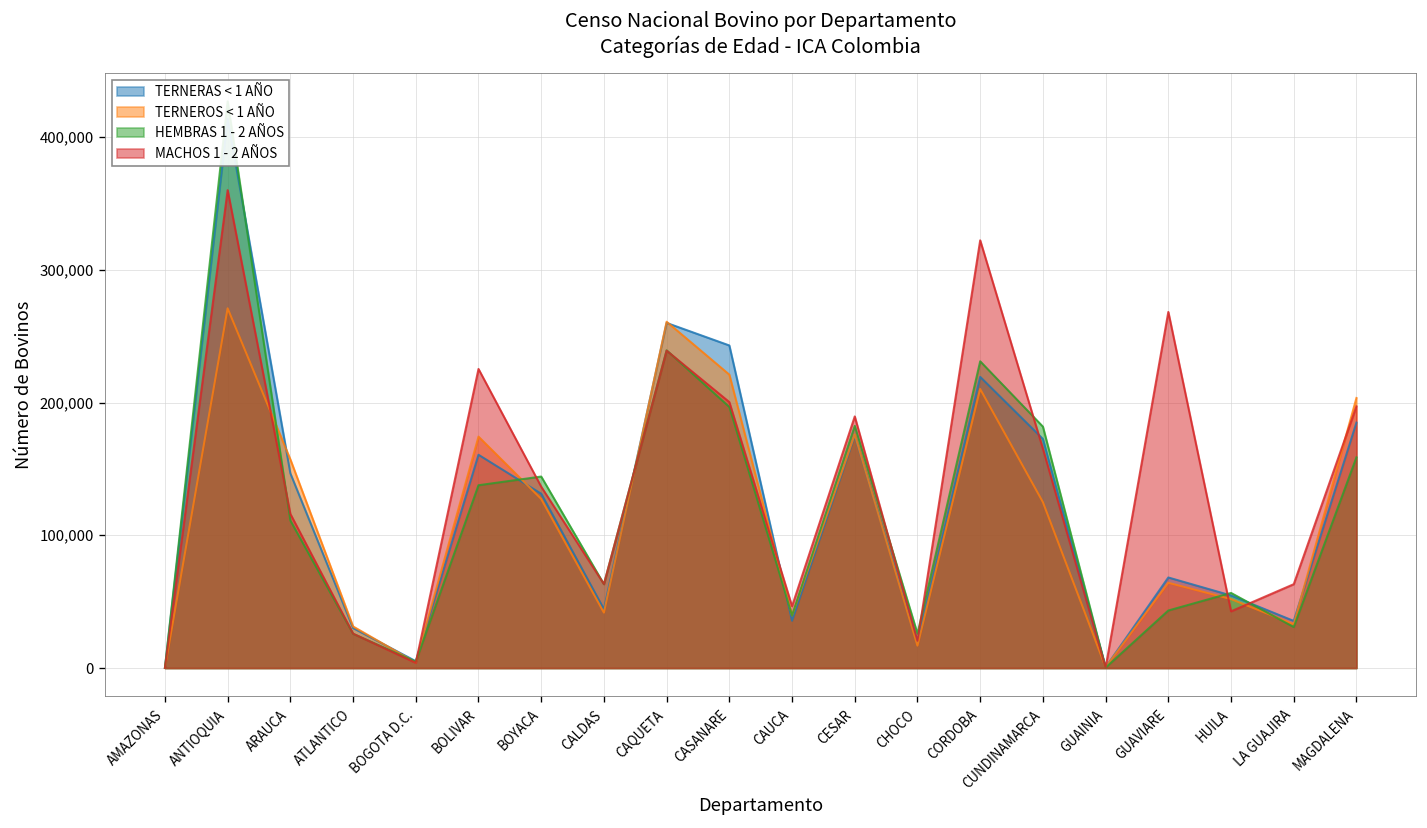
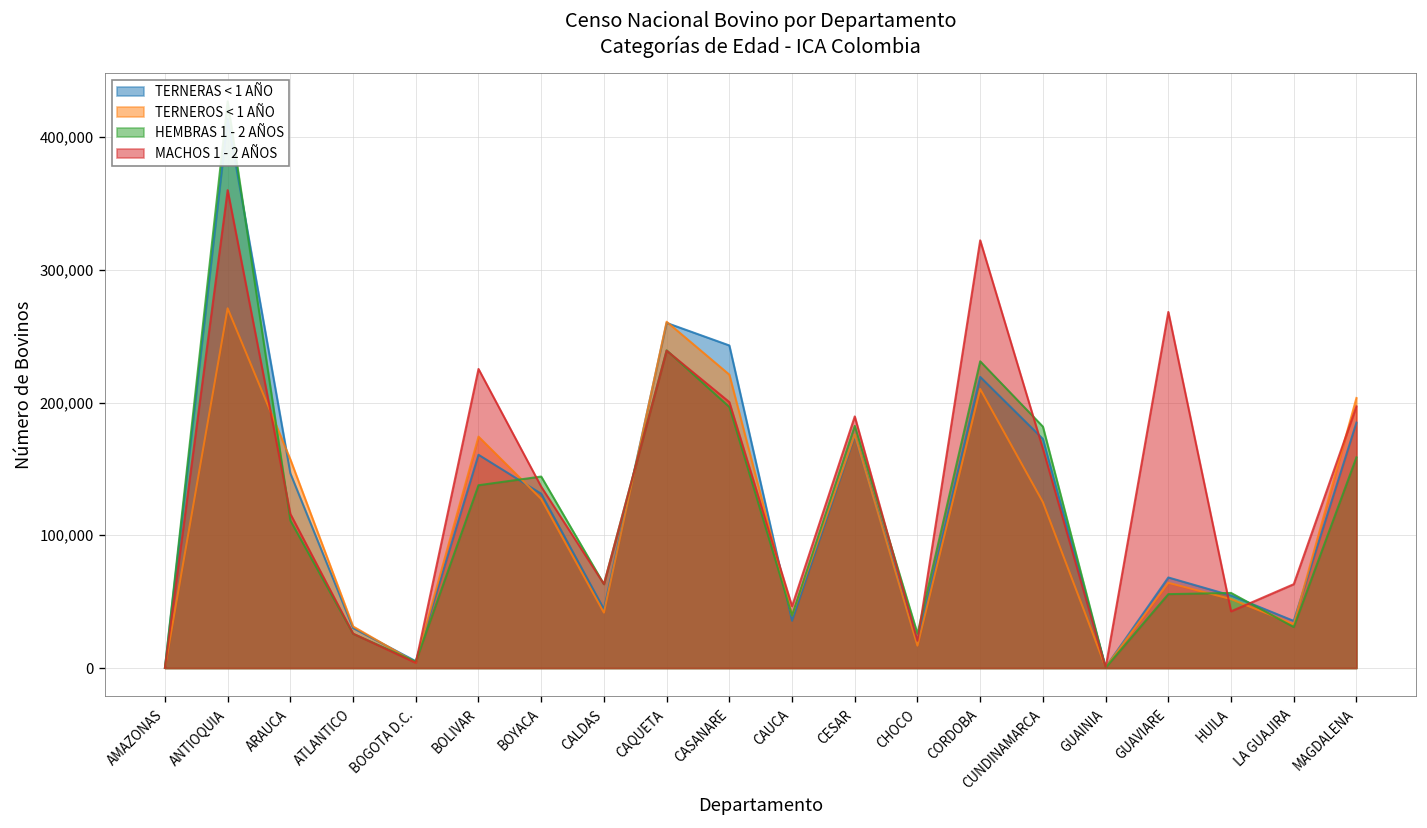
  {
    "TERNERAS < 1 AÑO": {
      "ARAUCA": "147,000",
      "BOLIVAR": "161,000",
      "BOYACA": "131,000",
      "CALDAS": "44,000",
      "CASANARE": "243,000",
      "CAUCA": "36,000",
      "CORDOBA": "219,000",
      "CUNDINAMARCA": "173,000",
      "GUAVIARE": "68,000",
      "LA GUAJIRA": "36,000",
      "MAGDALENA": "185,000"
    },
    "TERNEROS < 1 AÑO": {
      "ANTIOQUIA": "271,000",
      "ARAUCA": "157,000",
      "BOLIVAR": "174,000",
      "BOYACA": "127,000",
      "CALDAS": "42,000",
      "CASANARE": "221,000",
      "CHOCO": "17,000",
      "CORDOBA": "210,000",
      "CUNDINAMARCA": "125,000",
      "GUAVIARE": "64,000",
      "HUILA": "52,000",
      "MAGDALENA": "203,000"
    },
    "HEMBRAS 1 - 2 AÑOS": {
      "ARAUCA": "111,000",
      "BOLIVAR": "138,000",
      "BOYACA": "144,000",
      "CASANARE": "197,000",
      "CESAR": "182,000",
      "CHOCO": "26,000",
      "CORDOBA": "231,000",
      "CUNDINAMARCA": "182,000",
-     "GUAVIARE": "43,000",
+     "GUAVIARE": "56,000",
      "MAGDALENA": "159,000"
    },
    "MACHOS 1 - 2 AÑOS": {
      "ANTIOQUIA": "360,000",
      "ARAUCA": "116,000",
      "BOLIVAR": "225,000",
      "BOYACA": "137,000",
      "CASANARE": "200,000",
      "CAUCA": "47,000",
      "CESAR": "190,000",
      "CORDOBA": "322,000",
      "CUNDINAMARCA": "165,000",
      "GUAVIARE": "268,000",
      "HUILA": "43,000",
      "LA GUAJIRA": "63,000",
      "MAGDALENA": "197,000"
    }
  }
